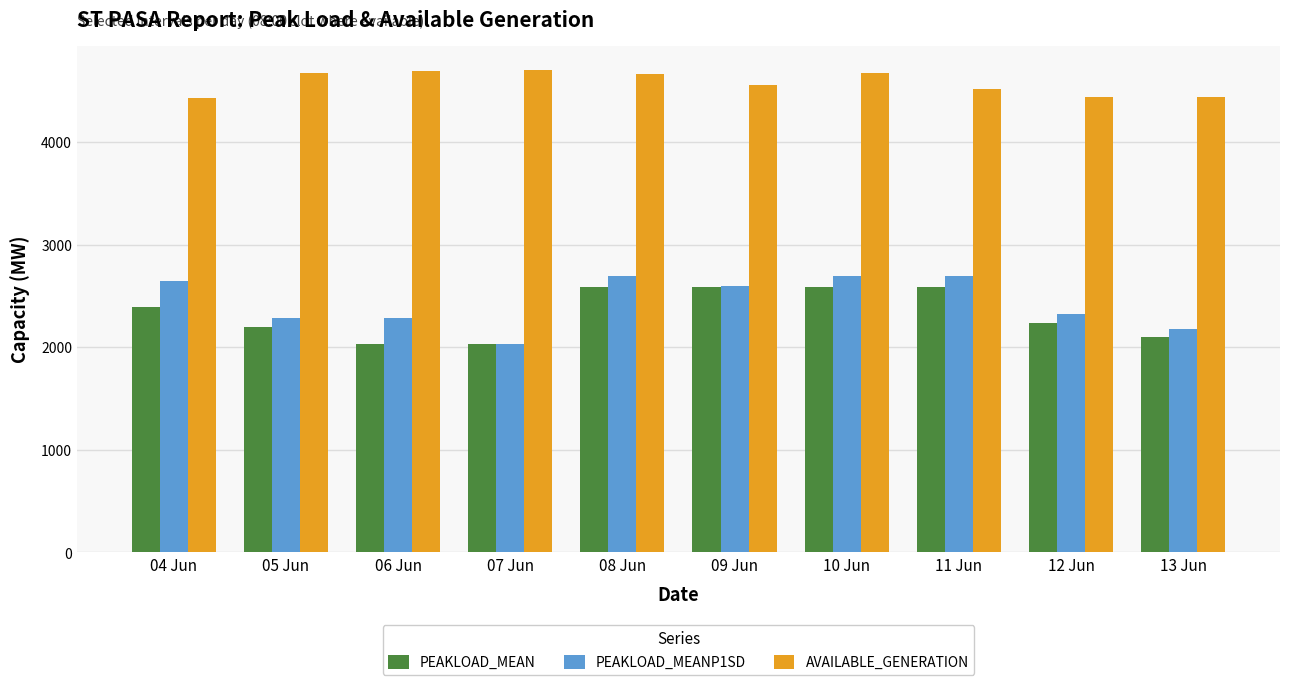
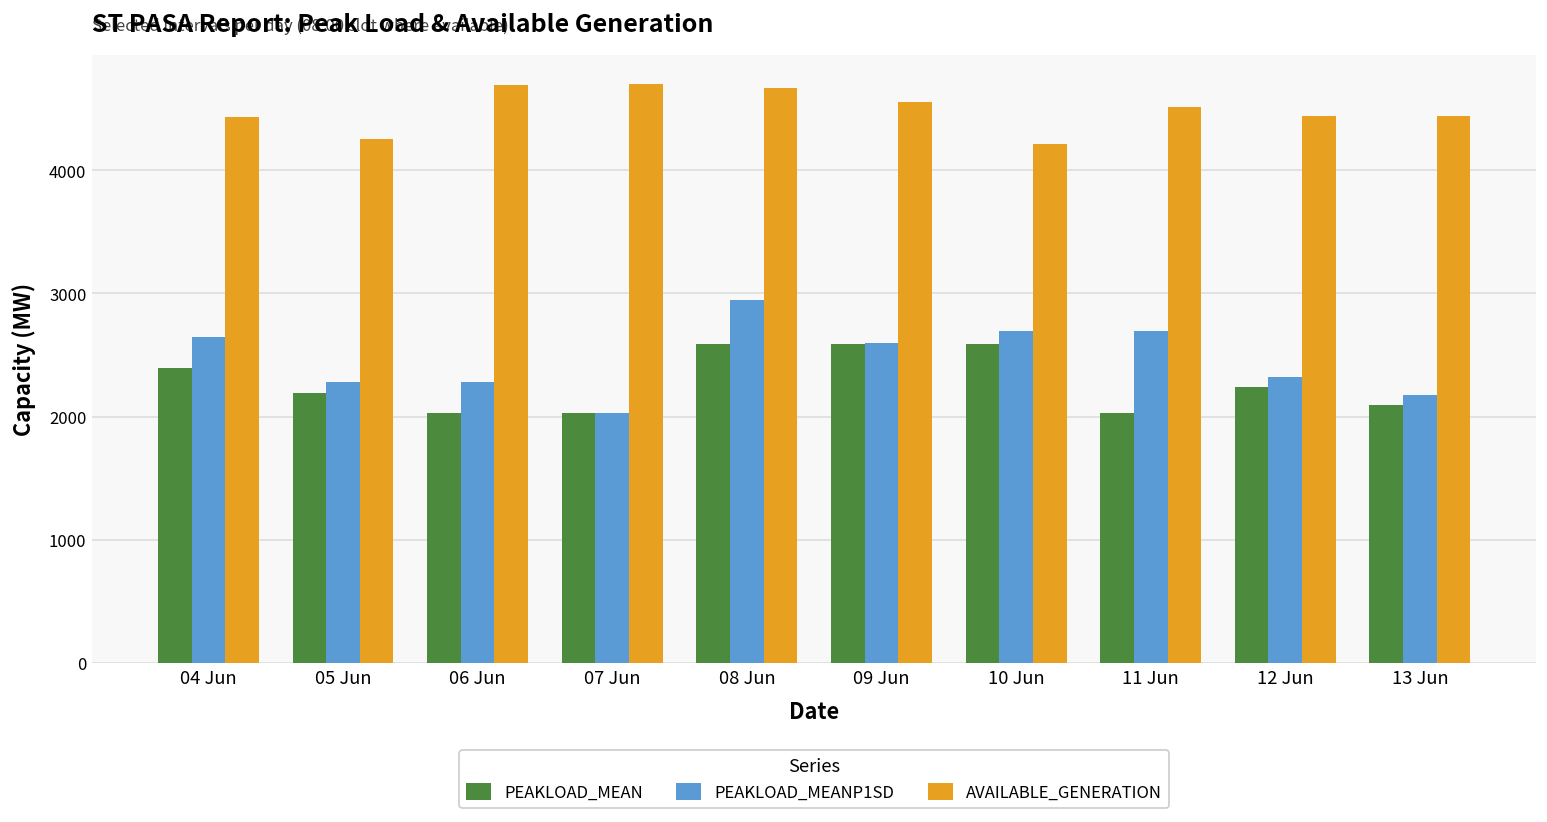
  {
    "PEAKLOAD_MEAN": {
      "04 Jun": 2390,
      "05 Jun": 2190,
      "06 Jun": 2030,
      "07 Jun": 2030,
      "08 Jun": 2590,
      "09 Jun": 2590,
      "10 Jun": 2590,
-     "11 Jun": 2590,
+     "11 Jun": 2030,
      "12 Jun": 2240,
      "13 Jun": 2090
    },
    "PEAKLOAD_MEANP1SD": {
      "04 Jun": 2650,
      "05 Jun": 2280,
      "06 Jun": 2280,
      "07 Jun": 2030,
-     "08 Jun": 2690,
+     "08 Jun": 2940,
      "09 Jun": 2590,
      "10 Jun": 2690,
      "11 Jun": 2690,
      "12 Jun": 2320,
      "13 Jun": 2180
    },
    "AVAILABLE_GENERATION": {
      "04 Jun": 4430,
-     "05 Jun": 4670,
+     "05 Jun": 4250,
      "06 Jun": 4690,
      "07 Jun": 4700,
      "08 Jun": 4670,
      "09 Jun": 4550,
-     "10 Jun": 4670,
+     "10 Jun": 4220,
      "11 Jun": 4520,
      "12 Jun": 4440,
      "13 Jun": 4440
    }
  }
